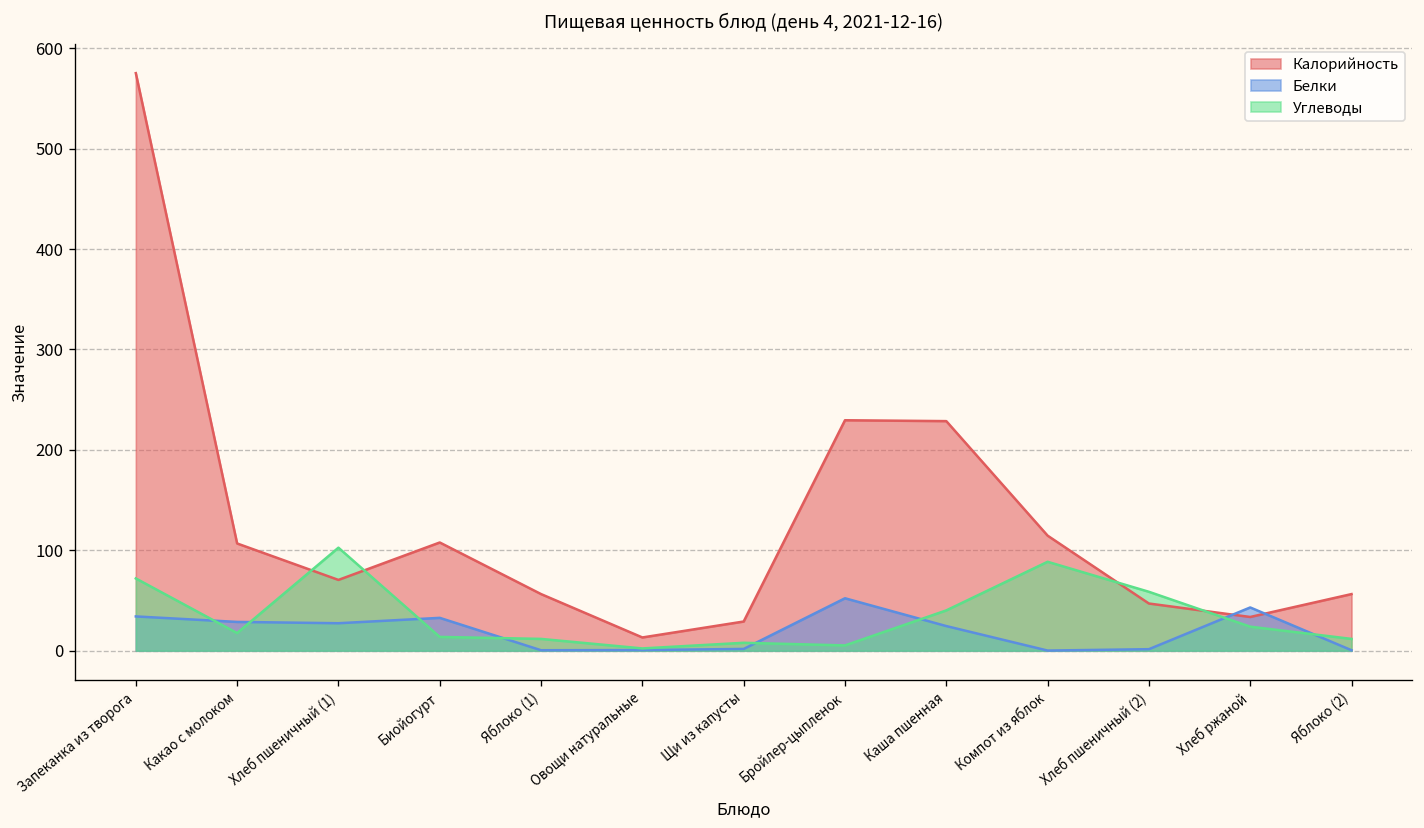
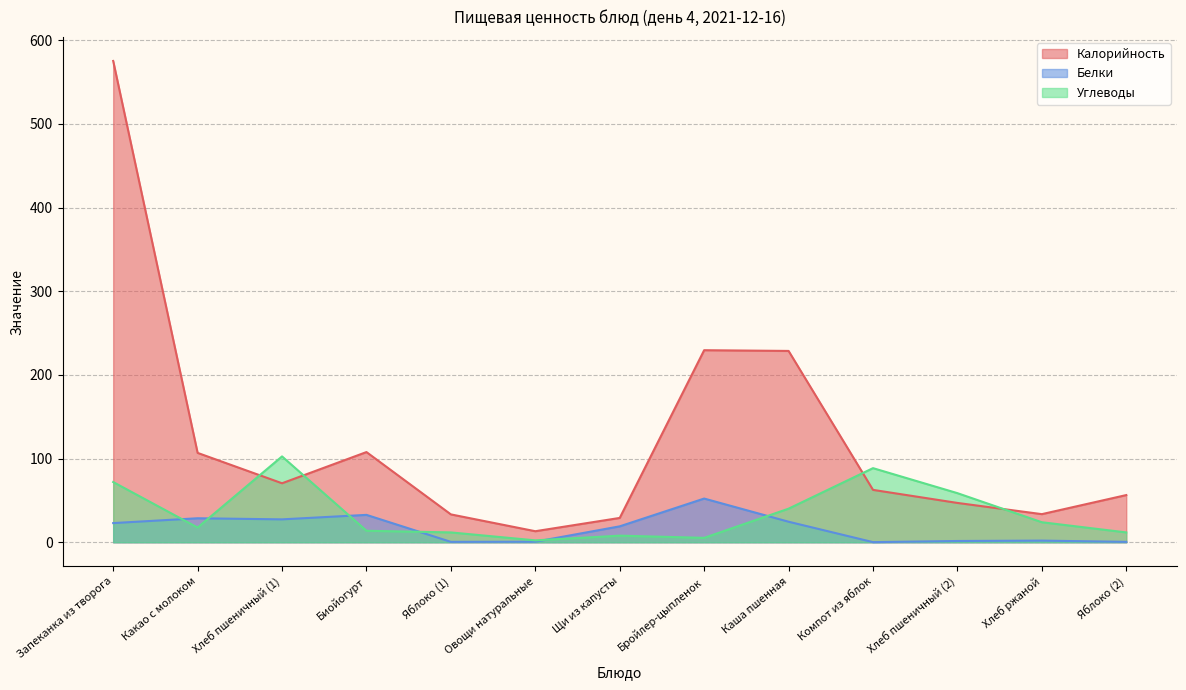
  {
    "Калорийность": {
      "Запеканка из творога": 580,
      "Какао с молоком": 110,
      "Хлеб пшеничный (1)": 70,
      "Биойогурт": 110,
-     "Яблоко (1)": 60,
+     "Яблоко (1)": 30,
      "Овощи натуральные": 10,
      "Щи из капусты": 30,
      "Бройлер-цыпленок": 230,
      "Каша пшенная": 230,
-     "Компот из яблок": 110,
+     "Компот из яблок": 60,
      "Хлеб пшеничный (2)": 50,
      "Хлеб ржаной": 30,
      "Яблоко (2)": 60
    },
    "Белки": {
-     "Запеканка из творога": 30,
+     "Запеканка из творога": 20,
      "Какао с молоком": 30,
      "Хлеб пшеничный (1)": 30,
      "Биойогурт": 30,
      "Яблоко (1)": 0,
-     "Щи из капусты": 0,
+     "Щи из капусты": 20,
      "Бройлер-цыпленок": 50,
      "Каша пшенная": 20,
      "Компот из яблок": 0,
      "Хлеб пшеничный (2)": 0,
-     "Хлеб ржаной": 40,
+     "Хлеб ржаной": 0,
      "Яблоко (2)": 0
    },
    "Углеводы": {
      "Запеканка из творога": 70,
      "Какао с молоком": 20,
      "Хлеб пшеничный (1)": 100,
      "Биойогурт": 10,
      "Яблоко (1)": 10,
      "Щи из капусты": 10,
      "Бройлер-цыпленок": 10,
      "Каша пшенная": 40,
      "Компот из яблок": 90,
      "Хлеб пшеничный (2)": 60,
      "Хлеб ржаной": 20,
      "Яблоко (2)": 10
    }
  }
